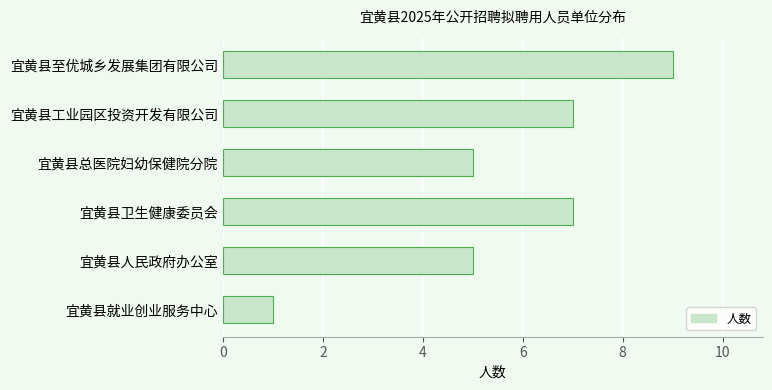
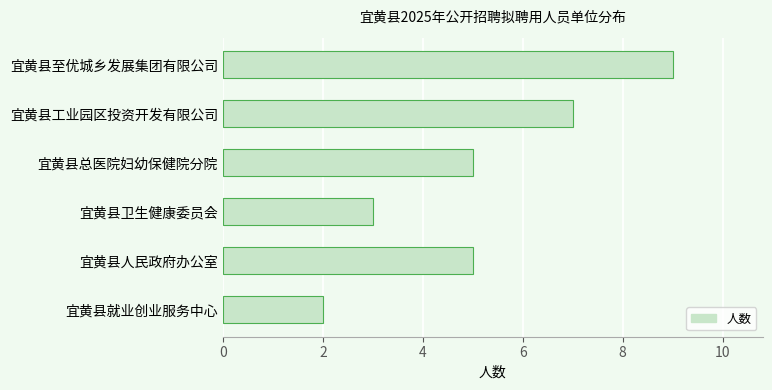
  {
    "宜黄县至优城乡发展集团有限公司": 9,
    "宜黄县工业园区投资开发有限公司": 7,
    "宜黄县总医院妇幼保健院分院": 5,
-   "宜黄县卫生健康委员会": 7,
+   "宜黄县卫生健康委员会": 3,
    "宜黄县人民政府办公室": 5,
-   "宜黄县就业创业服务中心": 1
+   "宜黄县就业创业服务中心": 2
  }
